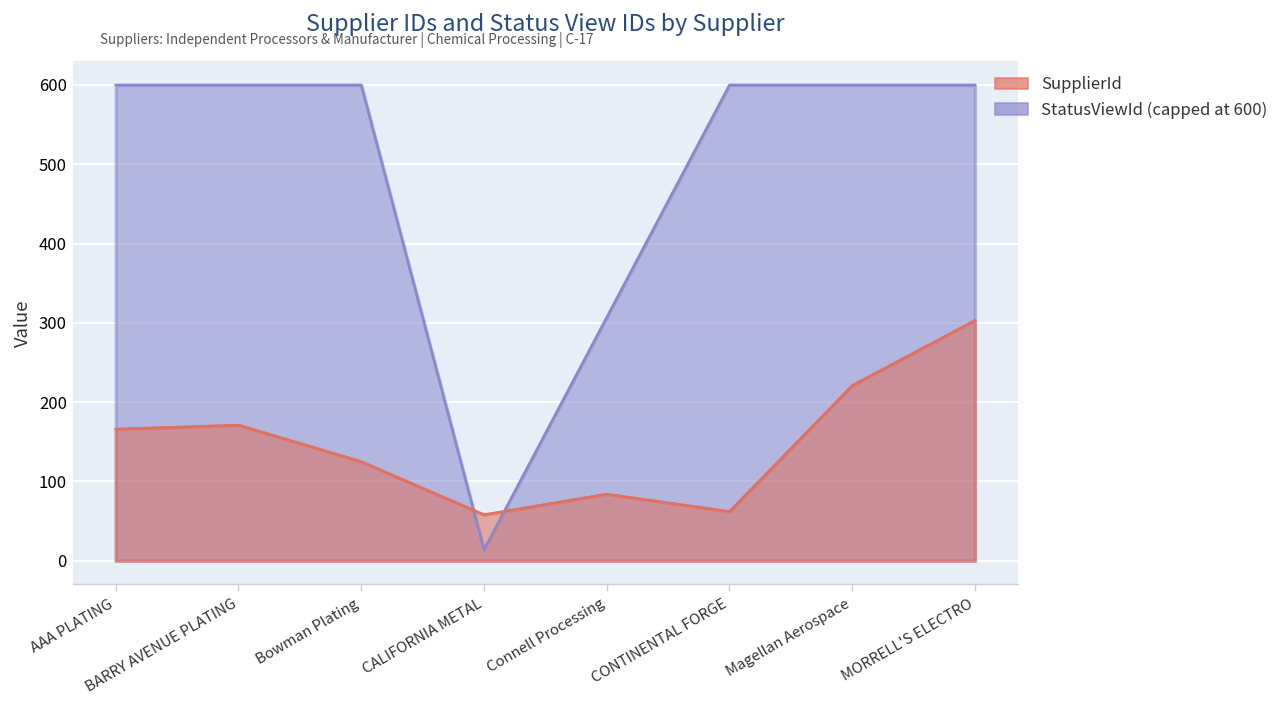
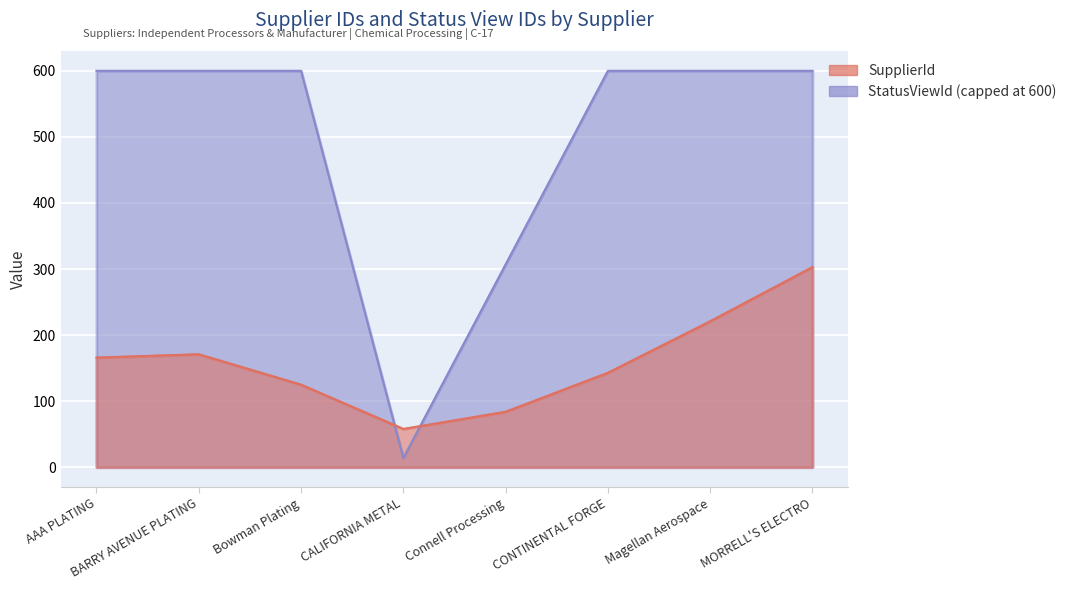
  {
    "SupplierId": {
      "AAA PLATING": 170,
      "BARRY AVENUE PLATING": 170,
      "Bowman Plating": 130,
      "CALIFORNIA METAL": 60,
      "Connell Processing": 80,
-     "CONTINENTAL FORGE": 60,
+     "CONTINENTAL FORGE": 140,
      "Magellan Aerospace": 220,
      "MORRELL'S ELECTRO": 300
    }
  }
